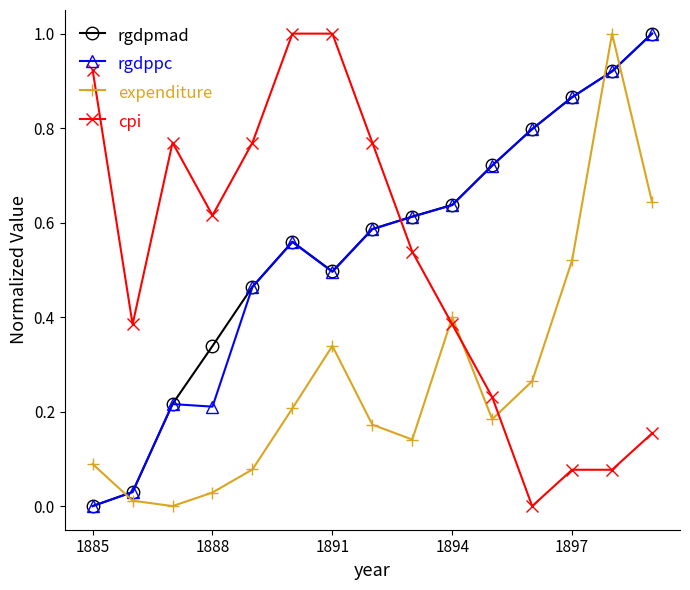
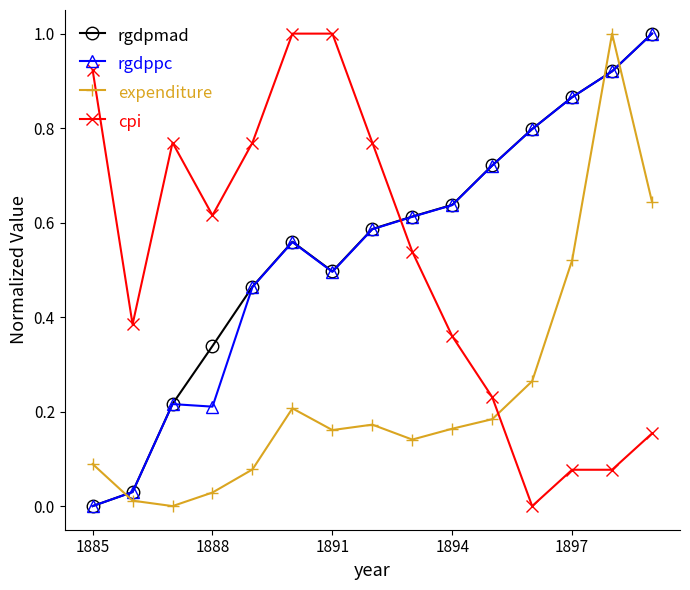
  {
    "rgdpmad": {
      "1888": 0.34
    },
    "rgdppc": {
      "1888": 0.21
    },
    "expenditure": {
      "1885": 0.09,
      "1888": 0.03,
-     "1891": 0.34,
-     "1894": 0.40,
+     "1891": 0.16,
+     "1894": 0.16,
      "1897": 0.52
    },
    "cpi": {
      "1885": 0.92,
      "1888": 0.62,
      "1891": 1.00,
-     "1894": 0.38,
+     "1894": 0.36,
      "1897": 0.08
    }
  }
